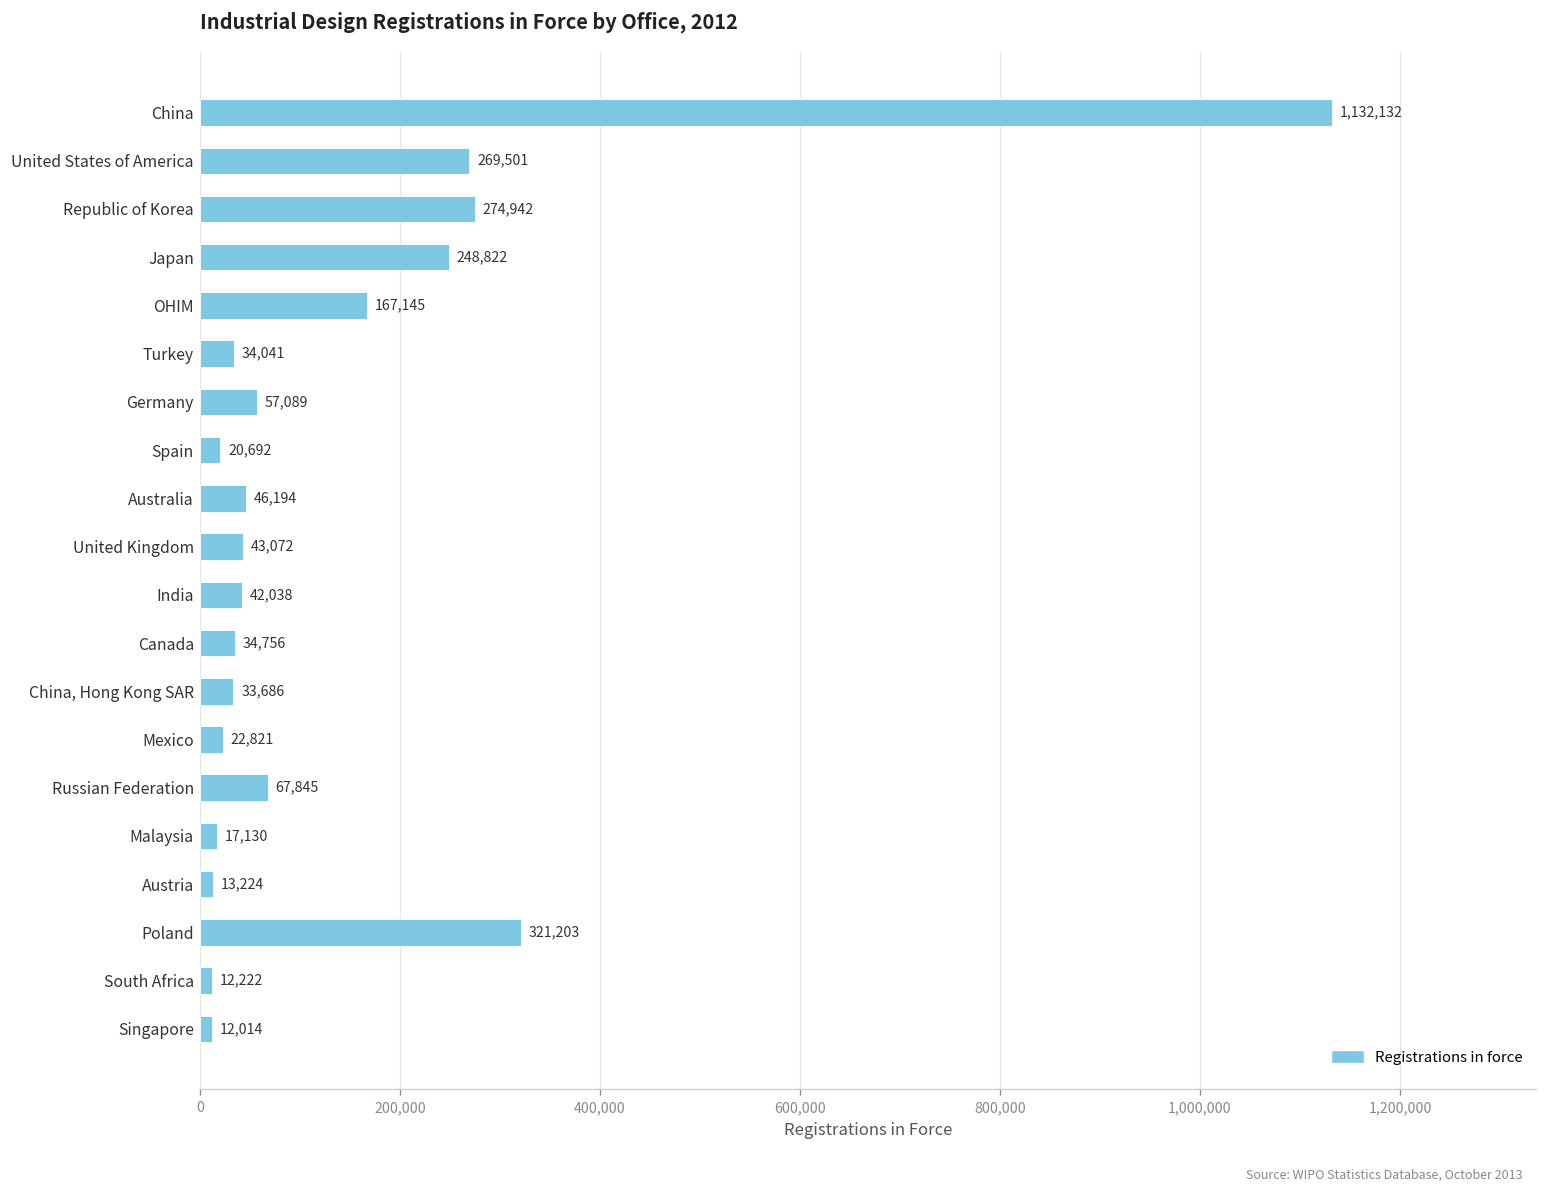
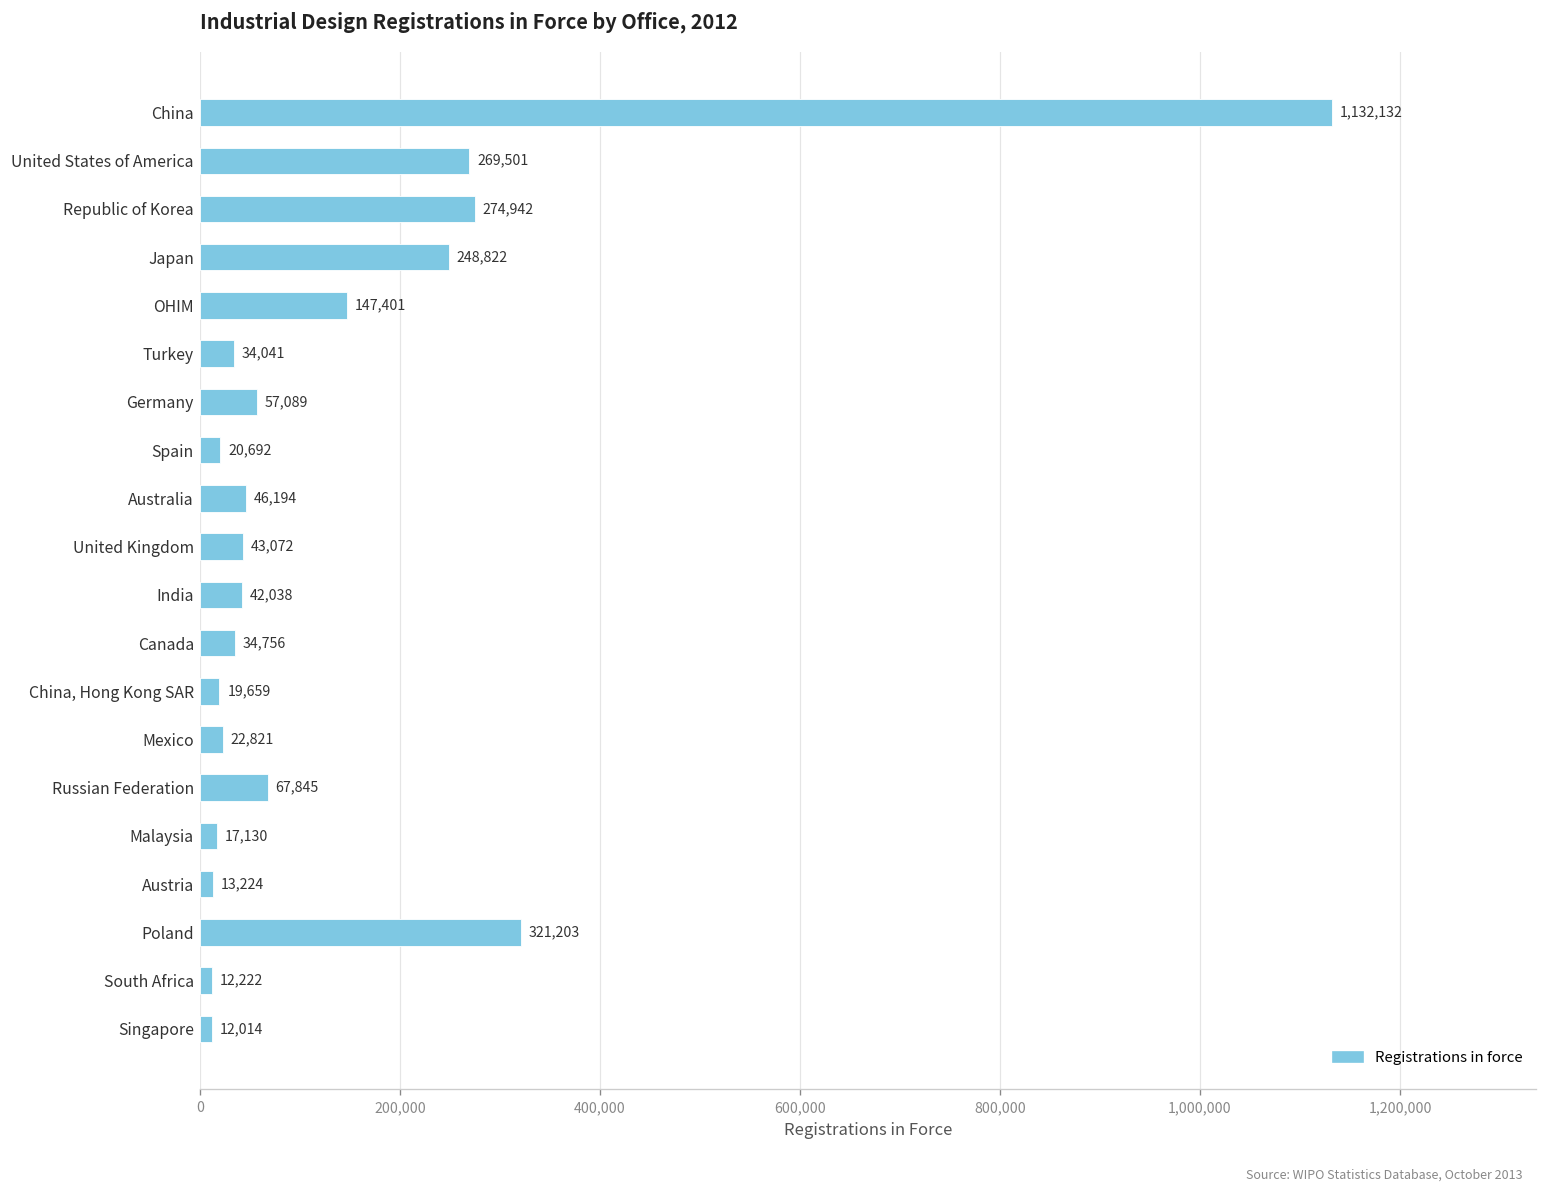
  {
    "China": "1,132,132",
    "United States of America": "269,501",
    "Republic of Korea": "274,942",
    "Japan": "248,822",
-   "OHIM": "167,145",
+   "OHIM": "147,401",
    "Turkey": "34,041",
    "Germany": "57,089",
    "Spain": "20,692",
    "Australia": "46,194",
    "United Kingdom": "43,072",
    "India": "42,038",
    "Canada": "34,756",
-   "China, Hong Kong SAR": "33,686",
+   "China, Hong Kong SAR": "19,659",
    "Mexico": "22,821",
    "Russian Federation": "67,845",
    "Malaysia": "17,130",
    "Austria": "13,224",
    "Poland": "321,203",
    "South Africa": "12,222",
    "Singapore": "12,014"
  }
